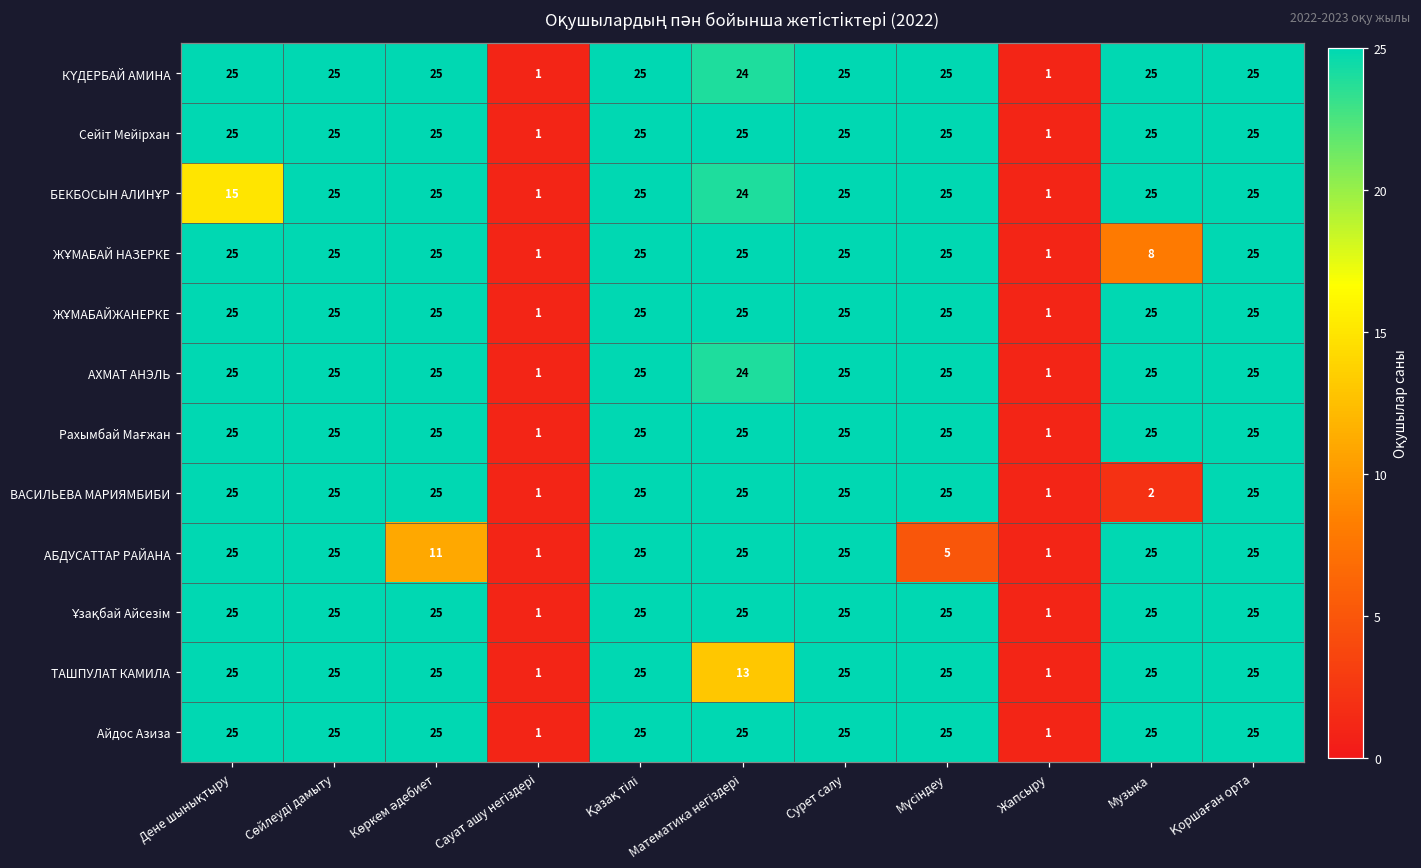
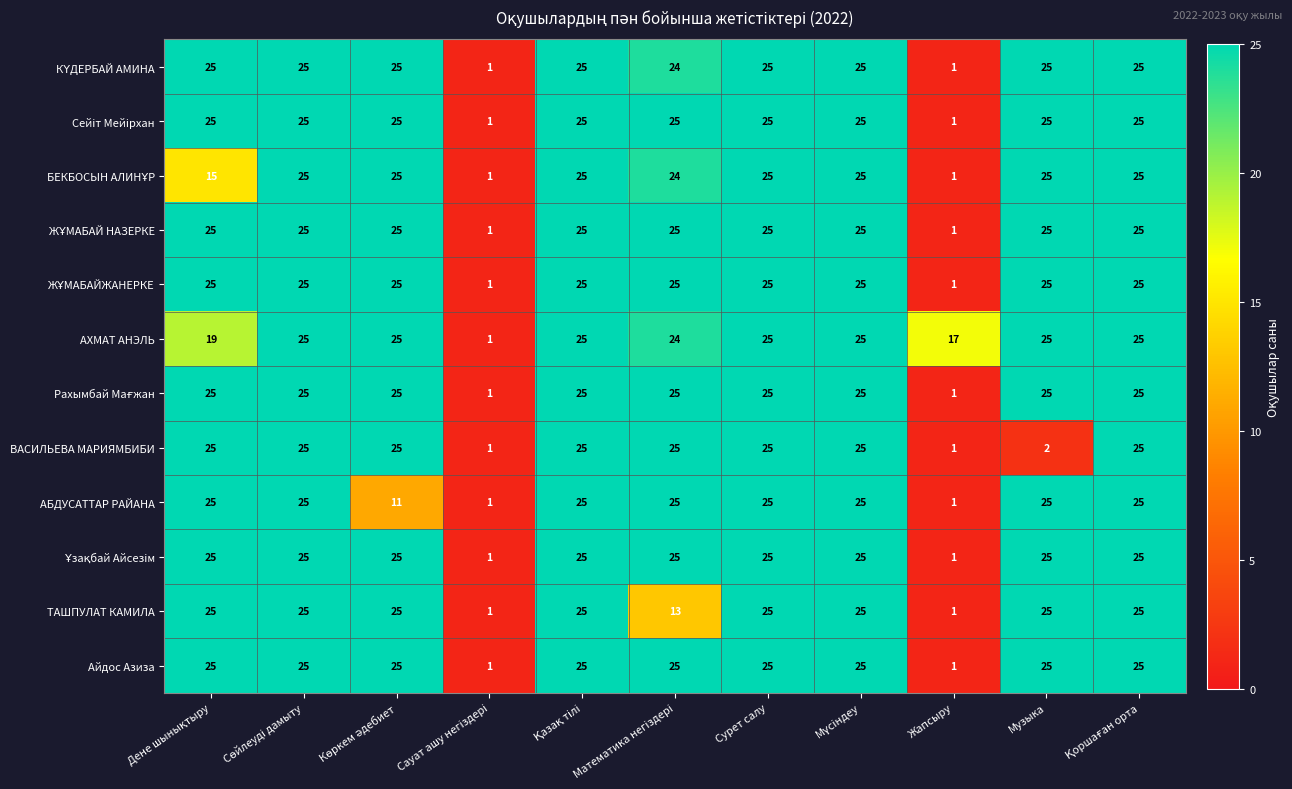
  {
    "КҮДЕРБАЙ АМИНА": {
      "Дене шынықтыру": 25,
      "Сөйлеуді дамыту": 25,
      "Көркем әдебиет": 25,
      "Сауат ашу негіздері": 1,
      "Қазақ тілі": 25,
      "Математика негіздері": 24,
      "Сурет салу": 25,
      "Мүсіндеу": 25,
      "Жапсыру": 1,
      "Музыка": 25,
      "Қоршаған орта": 25
    },
    "Сейіт Мейірхан": {
      "Дене шынықтыру": 25,
      "Сөйлеуді дамыту": 25,
      "Көркем әдебиет": 25,
      "Сауат ашу негіздері": 1,
      "Қазақ тілі": 25,
      "Математика негіздері": 25,
      "Сурет салу": 25,
      "Мүсіндеу": 25,
      "Жапсыру": 1,
      "Музыка": 25,
      "Қоршаған орта": 25
    },
    "БЕКБОСЫН АЛИНҰР": {
      "Дене шынықтыру": 15,
      "Сөйлеуді дамыту": 25,
      "Көркем әдебиет": 25,
      "Сауат ашу негіздері": 1,
      "Қазақ тілі": 25,
      "Математика негіздері": 24,
      "Сурет салу": 25,
      "Мүсіндеу": 25,
      "Жапсыру": 1,
      "Музыка": 25,
      "Қоршаған орта": 25
    },
    "ЖҰМАБАЙ НАЗЕРКЕ": {
      "Дене шынықтыру": 25,
      "Сөйлеуді дамыту": 25,
      "Көркем әдебиет": 25,
      "Сауат ашу негіздері": 1,
      "Қазақ тілі": 25,
      "Математика негіздері": 25,
      "Сурет салу": 25,
      "Мүсіндеу": 25,
      "Жапсыру": 1,
-     "Музыка": 8,
+     "Музыка": 25,
      "Қоршаған орта": 25
    },
    "ЖҰМАБАЙЖАНЕРКЕ": {
      "Дене шынықтыру": 25,
      "Сөйлеуді дамыту": 25,
      "Көркем әдебиет": 25,
      "Сауат ашу негіздері": 1,
      "Қазақ тілі": 25,
      "Математика негіздері": 25,
      "Сурет салу": 25,
      "Мүсіндеу": 25,
      "Жапсыру": 1,
      "Музыка": 25,
      "Қоршаған орта": 25
    },
    "АХМАТ АНЭЛЬ": {
-     "Дене шынықтыру": 25,
+     "Дене шынықтыру": 19,
      "Сөйлеуді дамыту": 25,
      "Көркем әдебиет": 25,
      "Сауат ашу негіздері": 1,
      "Қазақ тілі": 25,
      "Математика негіздері": 24,
      "Сурет салу": 25,
      "Мүсіндеу": 25,
-     "Жапсыру": 1,
+     "Жапсыру": 17,
      "Музыка": 25,
      "Қоршаған орта": 25
    },
    "Рахымбай Мағжан": {
      "Дене шынықтыру": 25,
      "Сөйлеуді дамыту": 25,
      "Көркем әдебиет": 25,
      "Сауат ашу негіздері": 1,
      "Қазақ тілі": 25,
      "Математика негіздері": 25,
      "Сурет салу": 25,
      "Мүсіндеу": 25,
      "Жапсыру": 1,
      "Музыка": 25,
      "Қоршаған орта": 25
    },
    "ВАСИЛЬЕВА МАРИЯМБИБИ": {
      "Дене шынықтыру": 25,
      "Сөйлеуді дамыту": 25,
      "Көркем әдебиет": 25,
      "Сауат ашу негіздері": 1,
      "Қазақ тілі": 25,
      "Математика негіздері": 25,
      "Сурет салу": 25,
      "Мүсіндеу": 25,
      "Жапсыру": 1,
      "Музыка": 2,
      "Қоршаған орта": 25
    },
    "АБДУСАТТАР РАЙАНА": {
      "Дене шынықтыру": 25,
      "Сөйлеуді дамыту": 25,
      "Көркем әдебиет": 11,
      "Сауат ашу негіздері": 1,
      "Қазақ тілі": 25,
      "Математика негіздері": 25,
      "Сурет салу": 25,
-     "Мүсіндеу": 5,
+     "Мүсіндеу": 25,
      "Жапсыру": 1,
      "Музыка": 25,
      "Қоршаған орта": 25
    },
    "Ұзақбай Айсезім": {
      "Дене шынықтыру": 25,
      "Сөйлеуді дамыту": 25,
      "Көркем әдебиет": 25,
      "Сауат ашу негіздері": 1,
      "Қазақ тілі": 25,
      "Математика негіздері": 25,
      "Сурет салу": 25,
      "Мүсіндеу": 25,
      "Жапсыру": 1,
      "Музыка": 25,
      "Қоршаған орта": 25
    },
    "ТАШПУЛАТ КАМИЛА": {
      "Дене шынықтыру": 25,
      "Сөйлеуді дамыту": 25,
      "Көркем әдебиет": 25,
      "Сауат ашу негіздері": 1,
      "Қазақ тілі": 25,
      "Математика негіздері": 13,
      "Сурет салу": 25,
      "Мүсіндеу": 25,
      "Жапсыру": 1,
      "Музыка": 25,
      "Қоршаған орта": 25
    },
    "Айдос Азиза": {
      "Дене шынықтыру": 25,
      "Сөйлеуді дамыту": 25,
      "Көркем әдебиет": 25,
      "Сауат ашу негіздері": 1,
      "Қазақ тілі": 25,
      "Математика негіздері": 25,
      "Сурет салу": 25,
      "Мүсіндеу": 25,
      "Жапсыру": 1,
      "Музыка": 25,
      "Қоршаған орта": 25
    }
  }
